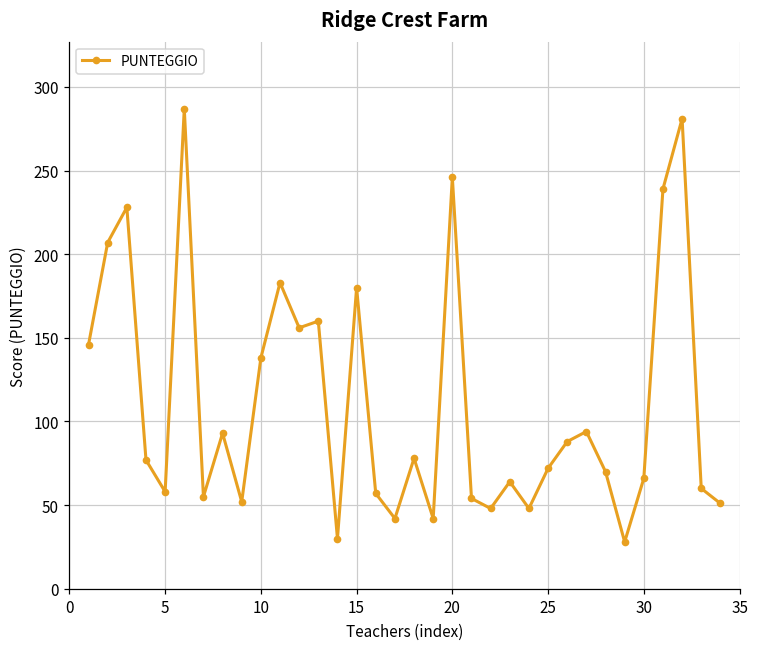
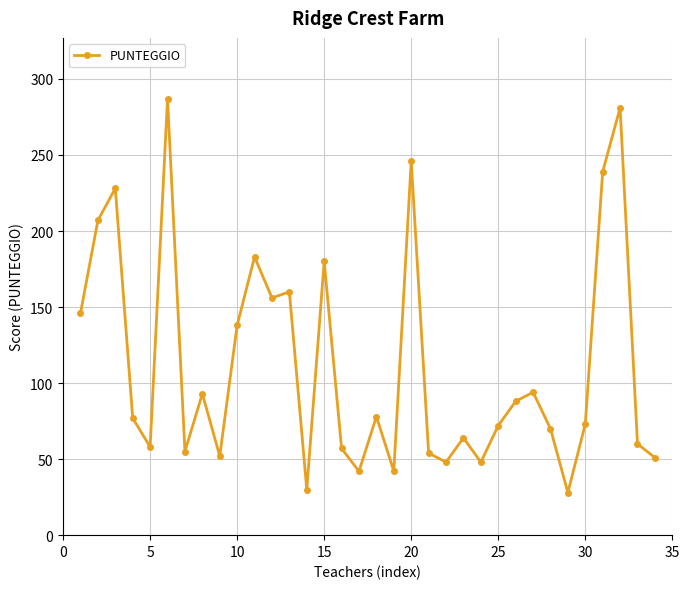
  {
    "5": 58,
    "10": 138,
    "15": 180,
    "20": 246,
    "25": 72,
-   "30": 66
+   "30": 73
  }
